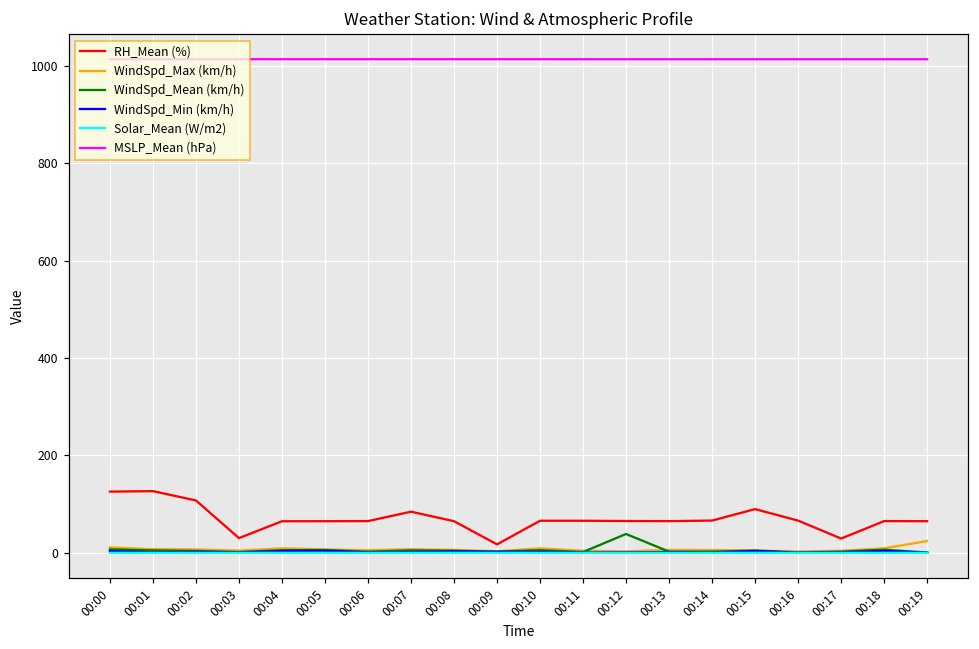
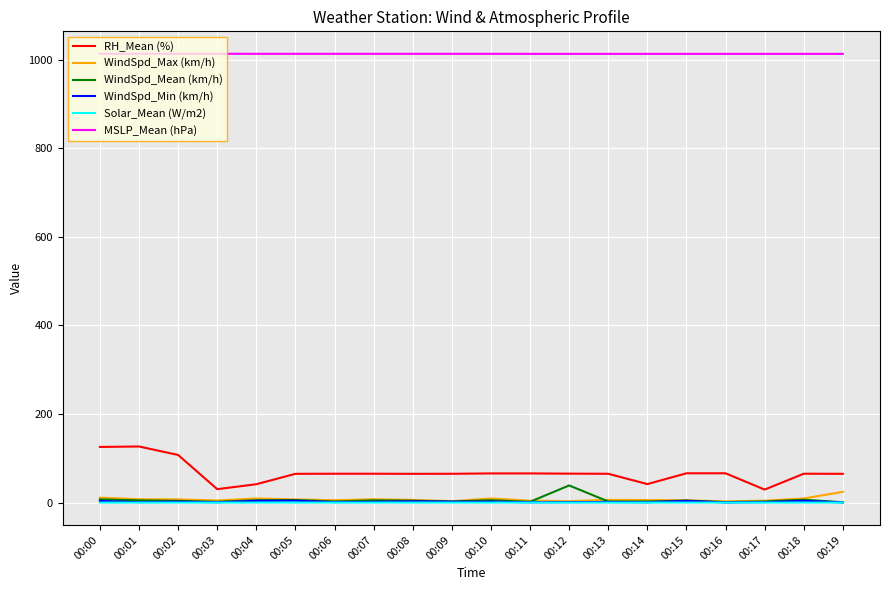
  {
    "RH_Mean (%)": {
      "00:00": 130,
      "00:01": 130,
      "00:02": 110,
      "00:03": 30,
-     "00:04": 60,
+     "00:04": 40,
      "00:05": 70,
      "00:06": 70,
-     "00:07": 80,
+     "00:07": 70,
      "00:08": 70,
-     "00:09": 20,
+     "00:09": 70,
      "00:10": 70,
      "00:11": 70,
      "00:12": 70,
      "00:13": 70,
-     "00:14": 70,
-     "00:15": 90,
+     "00:14": 40,
+     "00:15": 70,
      "00:16": 70,
      "00:17": 30,
      "00:18": 70,
      "00:19": 70
    },
    "WindSpd_Max (km/h)": {
      "00:19": 20
    },
    "WindSpd_Mean (km/h)": {
      "00:12": 40
    },
    "MSLP_Mean (hPa)": {
      "00:04": 1010,
      "00:05": 1010,
      "00:06": 1010,
      "00:07": 1010,
      "00:08": 1010,
      "00:09": 1010,
      "00:10": 1010,
      "00:11": 1010,
      "00:12": 1010,
      "00:13": 1010,
      "00:14": 1010,
      "00:15": 1010,
      "00:16": 1010,
      "00:17": 1010,
      "00:18": 1010,
      "00:19": 1010
    }
  }
